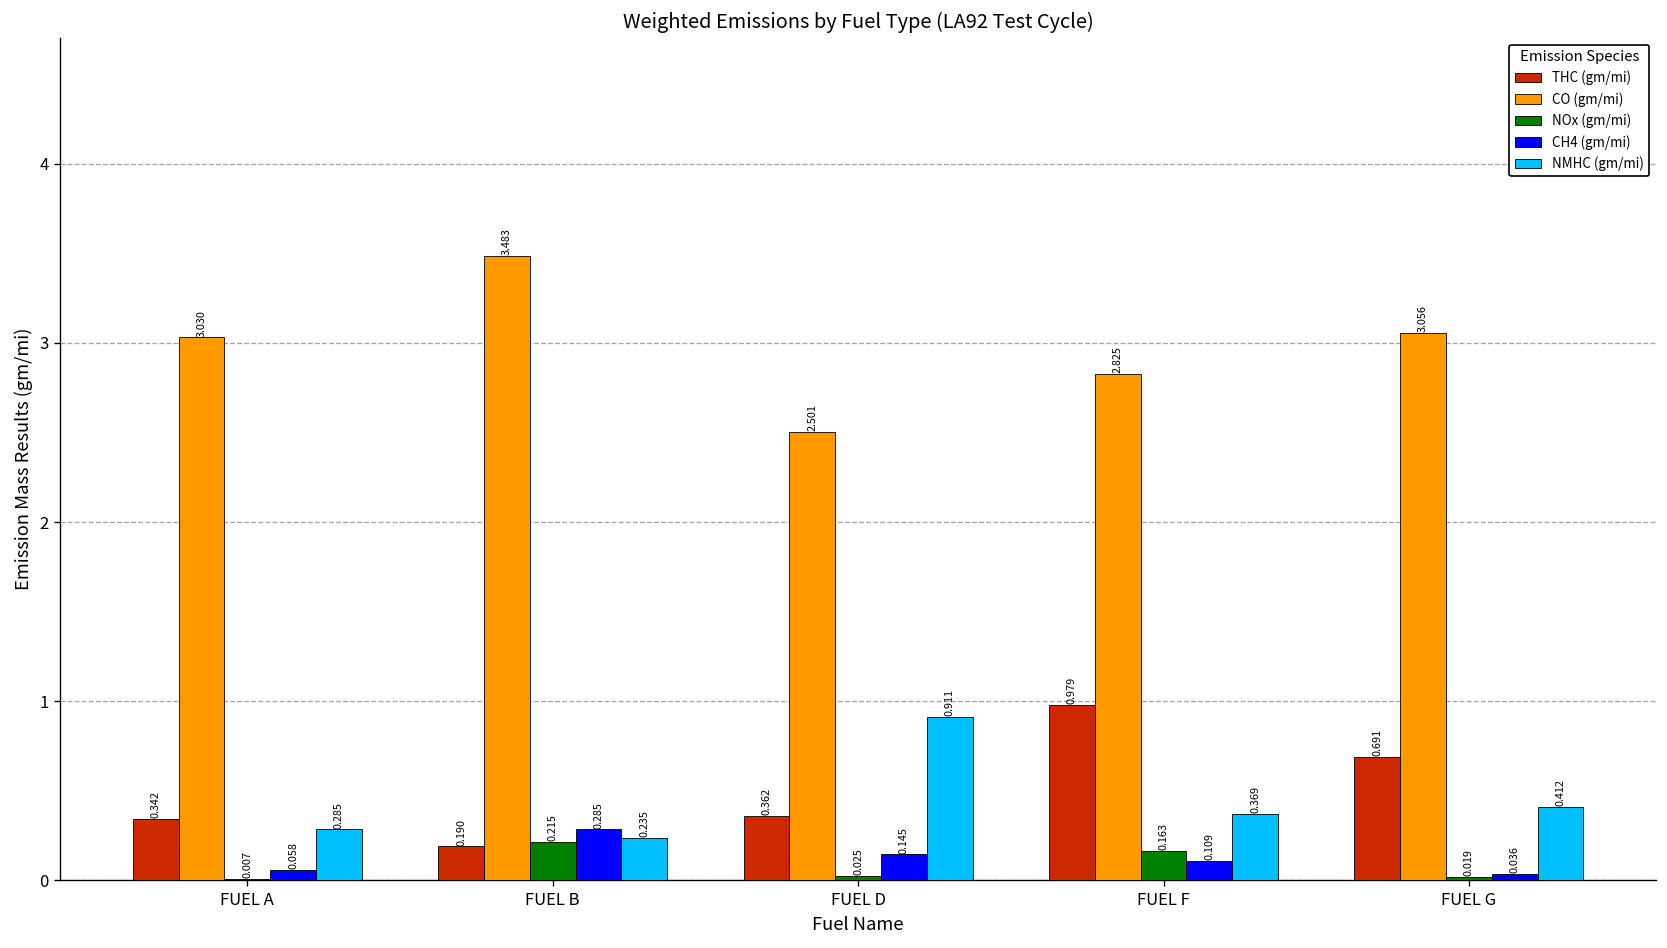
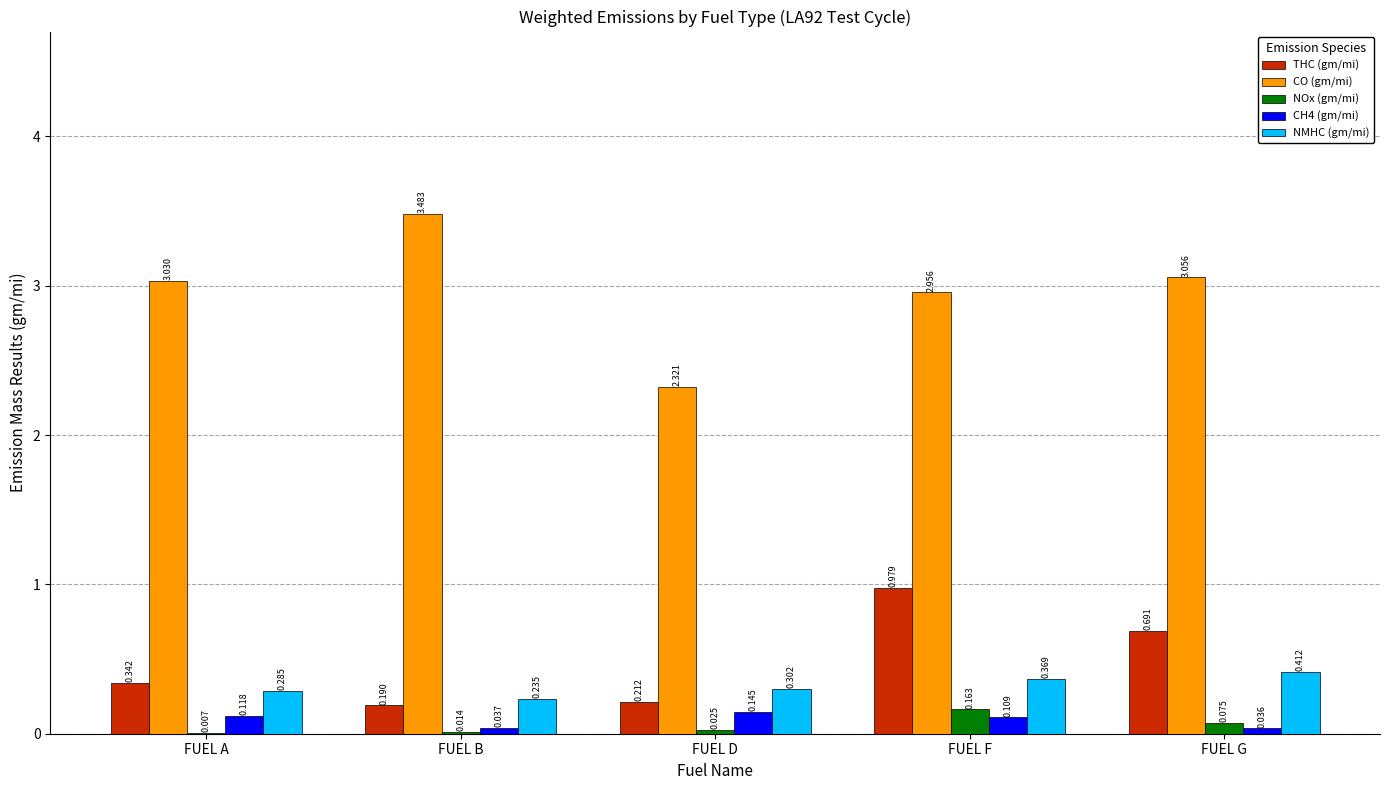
  {
    "THC (gm/mi)": {
      "FUEL A": 0.342,
      "FUEL B": 0.190,
-     "FUEL D": 0.362,
+     "FUEL D": 0.212,
      "FUEL F": 0.979,
      "FUEL G": 0.691
    },
    "CO (gm/mi)": {
      "FUEL A": 3.030,
      "FUEL B": 3.483,
-     "FUEL D": 2.501,
-     "FUEL F": 2.825,
+     "FUEL D": 2.321,
+     "FUEL F": 2.956,
      "FUEL G": 3.056
    },
    "NOx (gm/mi)": {
      "FUEL A": 0.007,
-     "FUEL B": 0.215,
+     "FUEL B": 0.014,
      "FUEL D": 0.025,
      "FUEL F": 0.163,
-     "FUEL G": 0.019
+     "FUEL G": 0.075
    },
    "CH4 (gm/mi)": {
-     "FUEL A": 0.058,
-     "FUEL B": 0.285,
+     "FUEL A": 0.118,
+     "FUEL B": 0.037,
      "FUEL D": 0.145,
      "FUEL F": 0.109,
      "FUEL G": 0.036
    },
    "NMHC (gm/mi)": {
      "FUEL A": 0.285,
      "FUEL B": 0.235,
-     "FUEL D": 0.911,
+     "FUEL D": 0.302,
      "FUEL F": 0.369,
      "FUEL G": 0.412
    }
  }
